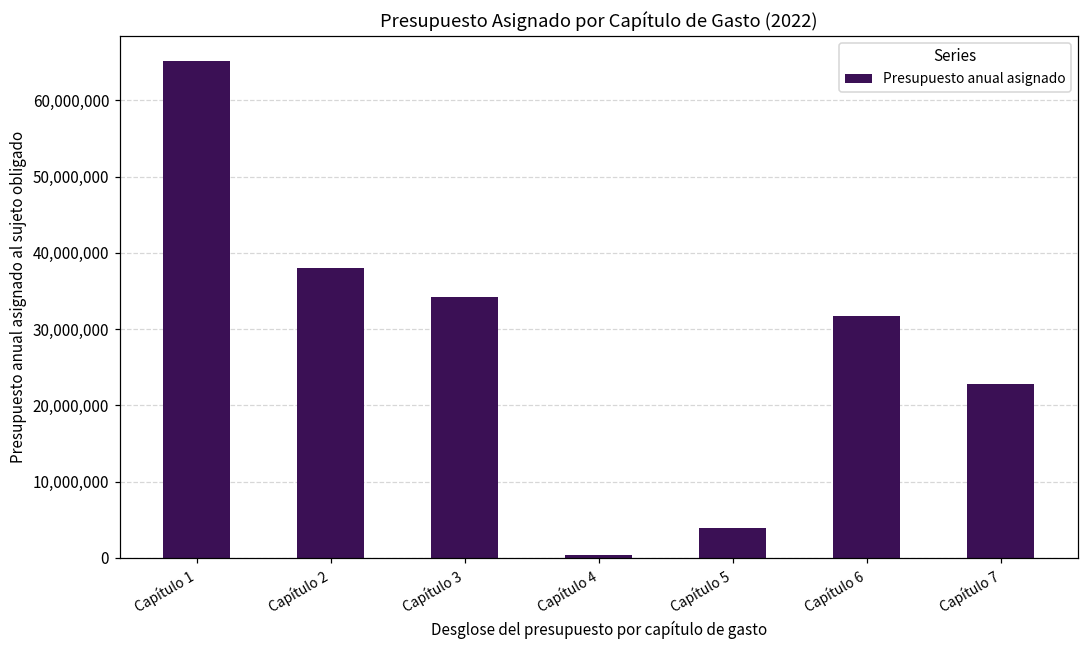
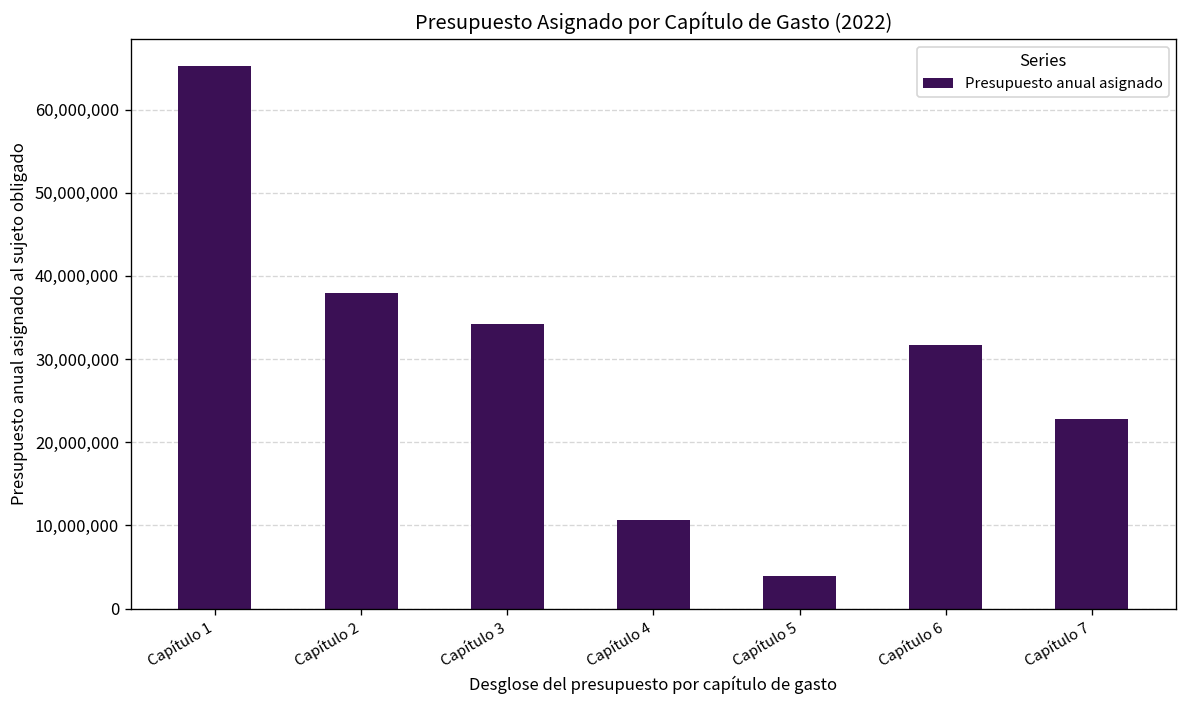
  {
    "Capítulo 1": "65,000,000",
    "Capítulo 2": "38,000,000",
    "Capítulo 3": "34,000,000",
-   "Capítulo 4": "0",
+   "Capítulo 4": "11,000,000",
    "Capítulo 5": "4,000,000",
    "Capítulo 6": "32,000,000",
    "Capítulo 7": "23,000,000"
  }
